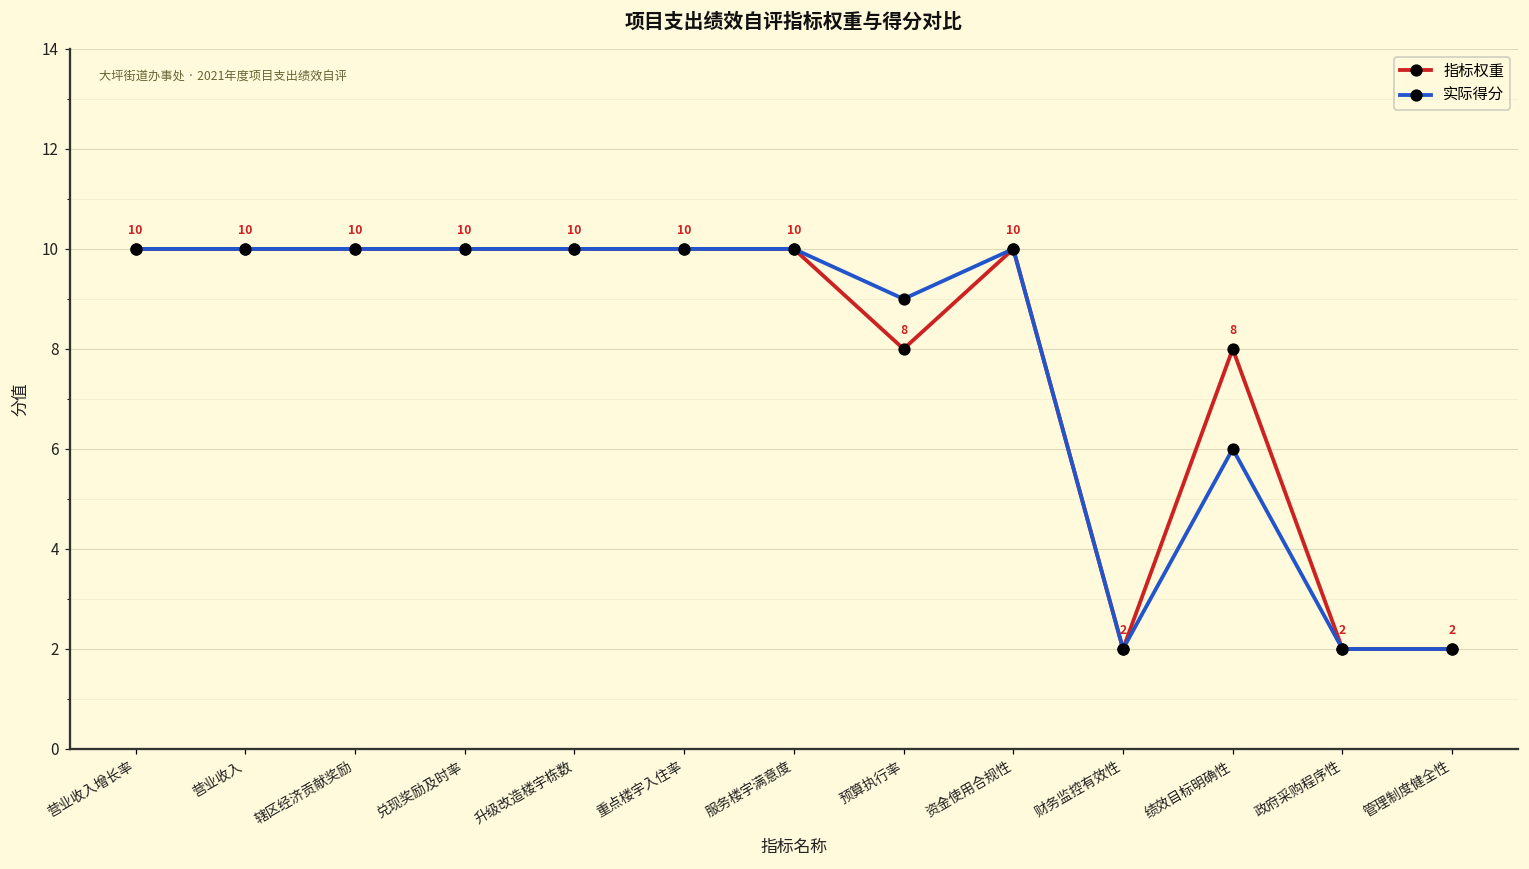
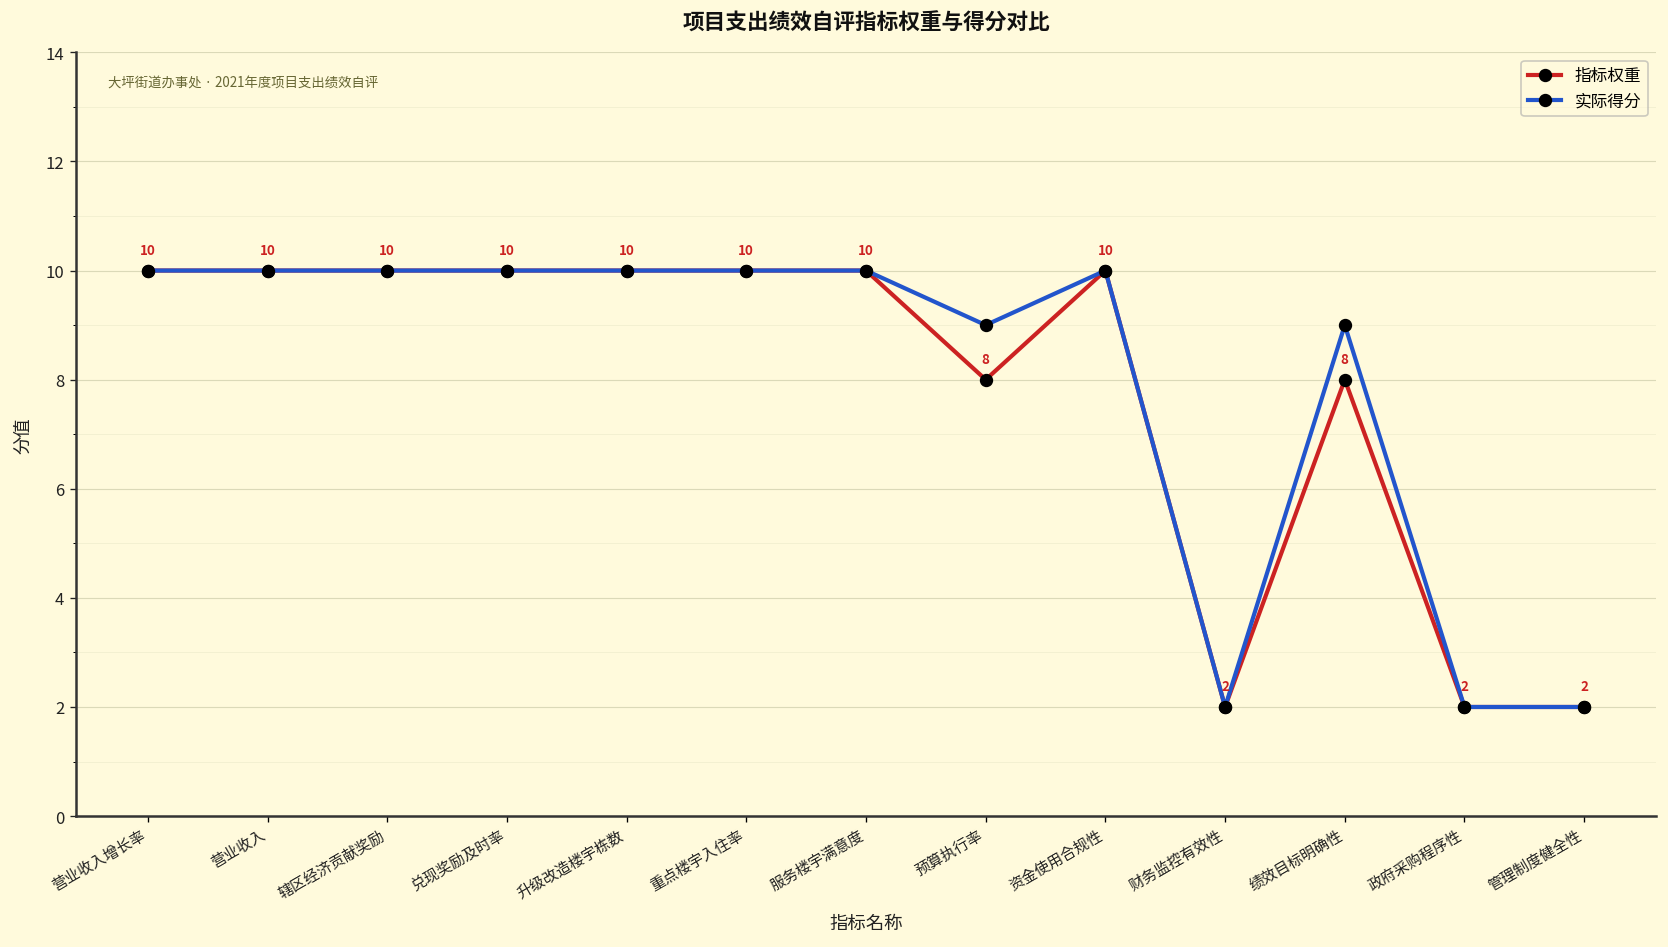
  {
    "指标权重": {
      "预算执行率": 8,
      "绩效目标明确性": 8
    },
    "实际得分": {
      "预算执行率": 9,
-     "绩效目标明确性": 6
+     "绩效目标明确性": 9
    }
  }
